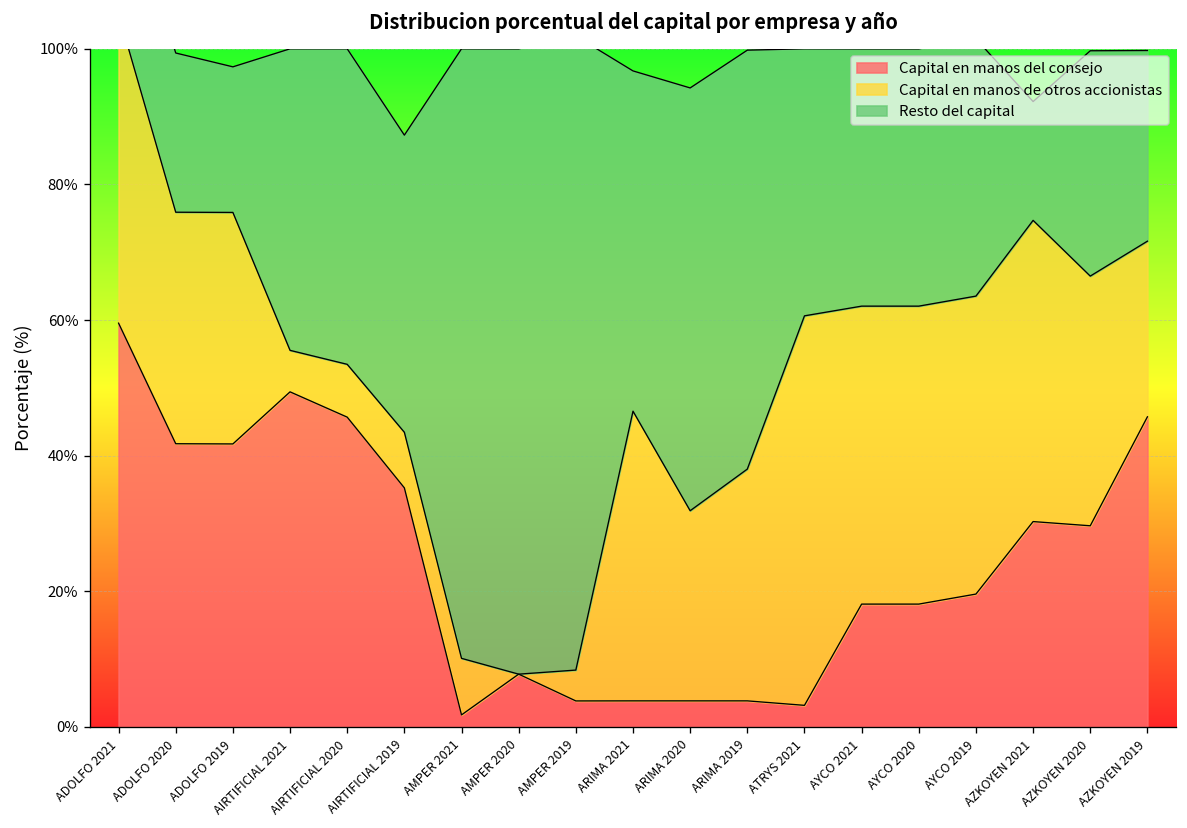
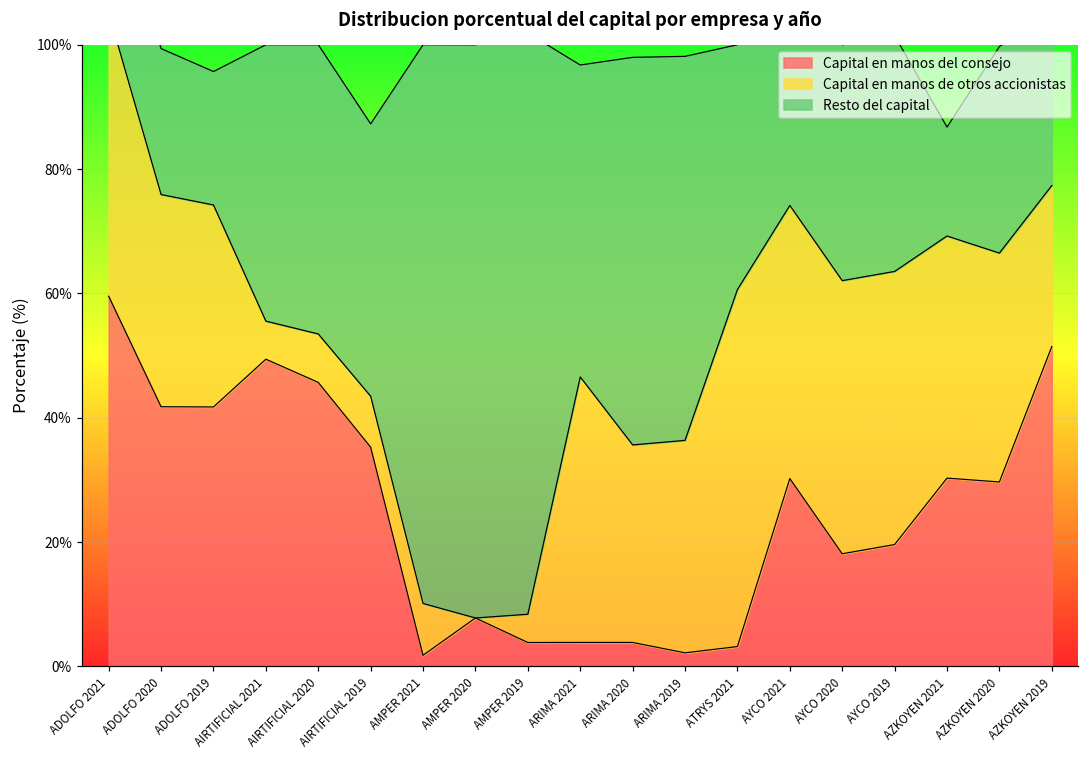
  {
    "Capital en manos del consejo": {
      "ADOLFO 2021": "60%",
      "ADOLFO 2020": "42%",
      "ADOLFO 2019": "42%",
      "AIRTIFICIAL 2021": "49%",
      "AIRTIFICIAL 2020": "46%",
      "AIRTIFICIAL 2019": "35%",
      "AMPER 2021": "2%",
      "AMPER 2019": "4%",
      "ARIMA 2021": "4%",
      "ARIMA 2020": "4%",
-     "ARIMA 2019": "4%",
+     "ARIMA 2019": "2%",
      "ATRYS 2021": "3%",
-     "AYCO 2021": "18%",
+     "AYCO 2021": "30%",
      "AYCO 2020": "18%",
      "AYCO 2019": "20%",
      "AZKOYEN 2021": "30%",
      "AZKOYEN 2020": "30%",
-     "AZKOYEN 2019": "46%"
+     "AZKOYEN 2019": "51%"
    },
    "Capital en manos de otros accionistas": {
      "ADOLFO 2020": "34%",
-     "ADOLFO 2019": "34%",
+     "ADOLFO 2019": "32%",
      "AIRTIFICIAL 2021": "6%",
      "AIRTIFICIAL 2020": "8%",
      "AIRTIFICIAL 2019": "8%",
      "AMPER 2021": "8%",
      "AMPER 2019": "5%",
      "ARIMA 2021": "43%",
-     "ARIMA 2020": "28%",
+     "ARIMA 2020": "32%",
      "ARIMA 2019": "34%",
      "ATRYS 2021": "57%",
      "AYCO 2021": "44%",
      "AYCO 2020": "44%",
      "AYCO 2019": "44%",
-     "AZKOYEN 2021": "44%",
+     "AZKOYEN 2021": "39%",
      "AZKOYEN 2020": "37%",
      "AZKOYEN 2019": "26%"
    },
    "Resto del capital": {
      "ADOLFO 2020": "23%",
      "ADOLFO 2019": "21%",
      "AIRTIFICIAL 2021": "44%",
      "AIRTIFICIAL 2020": "47%",
      "AIRTIFICIAL 2019": "44%",
      "AMPER 2021": "90%",
      "AMPER 2020": "92%",
      "ARIMA 2021": "50%",
      "ARIMA 2020": "62%",
      "ARIMA 2019": "62%",
      "ATRYS 2021": "39%",
      "AYCO 2020": "38%",
      "AZKOYEN 2020": "33%"
    }
  }
